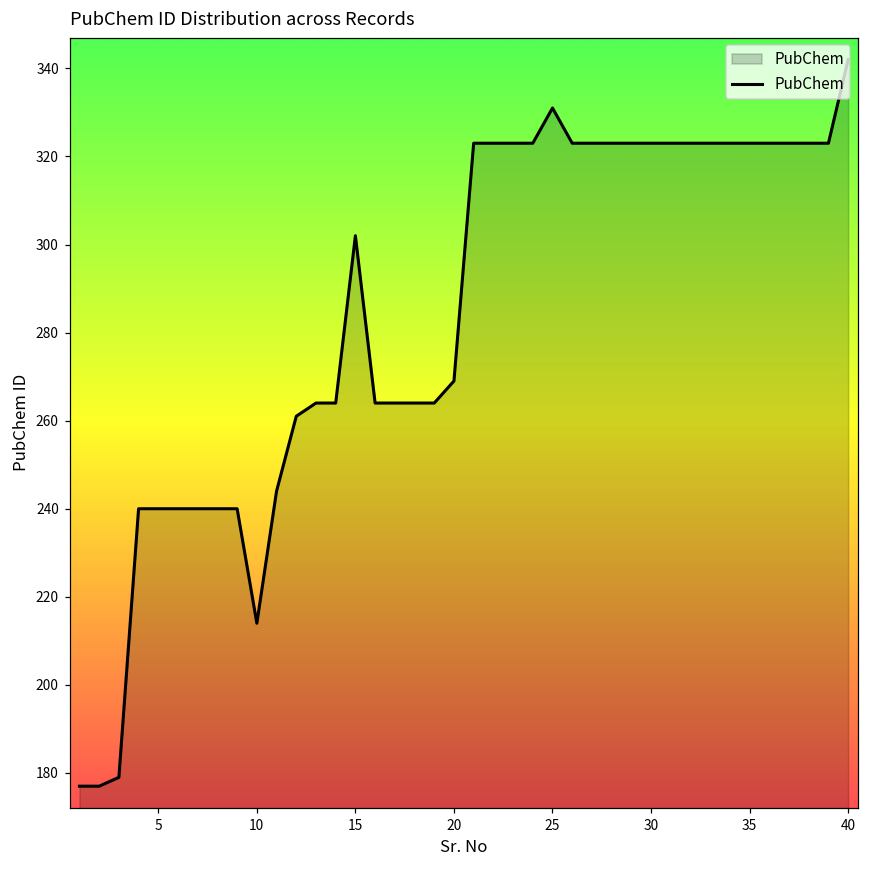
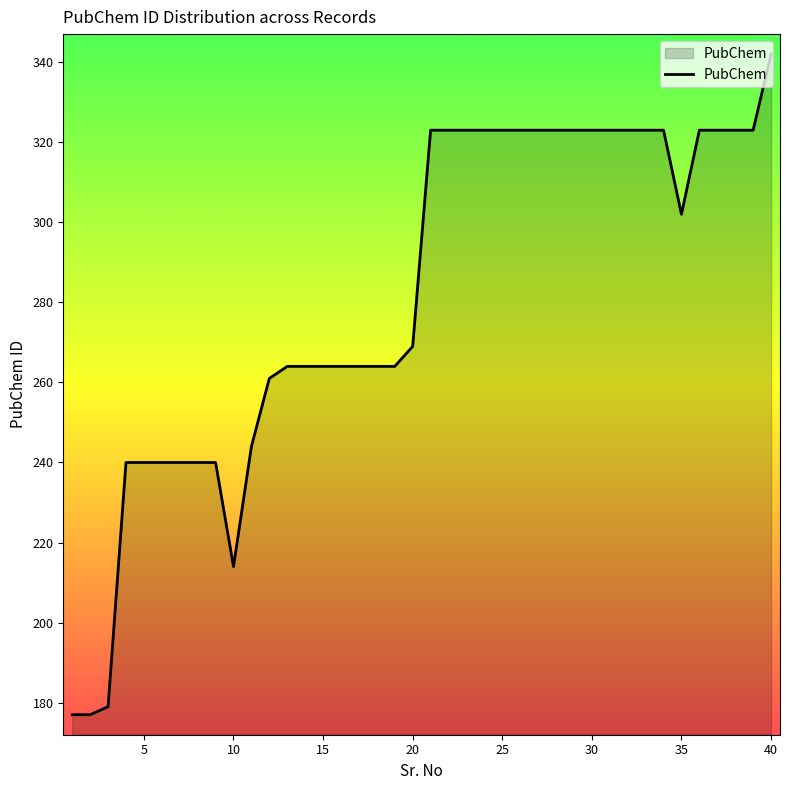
  {
    "5": 240,
    "10": 214,
-   "15": 302,
+   "15": 264,
    "20": 269,
-   "25": 331,
+   "25": 323,
    "30": 323,
-   "35": 323
+   "35": 302
  }
